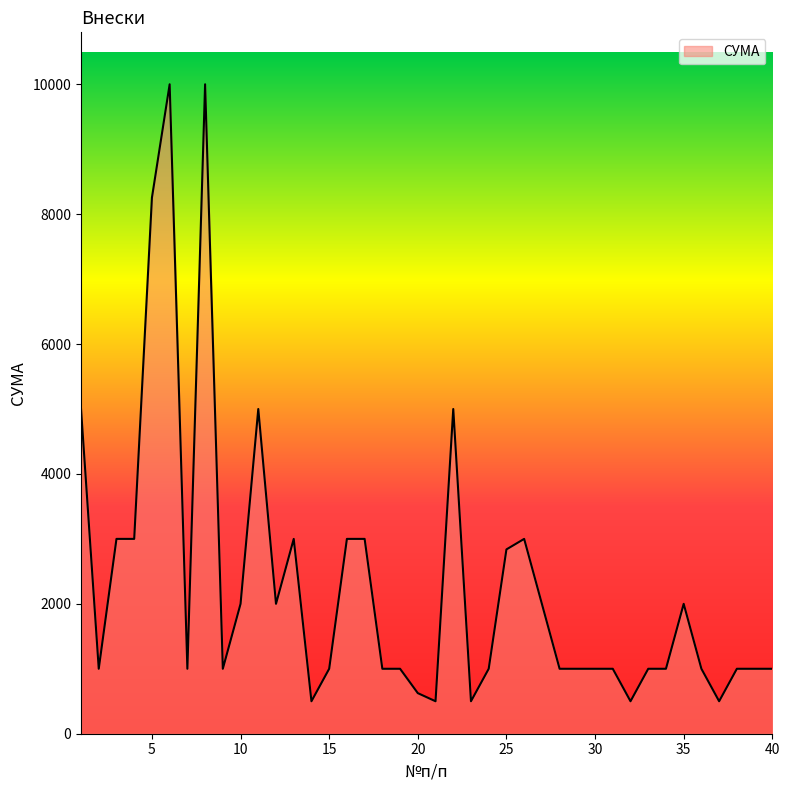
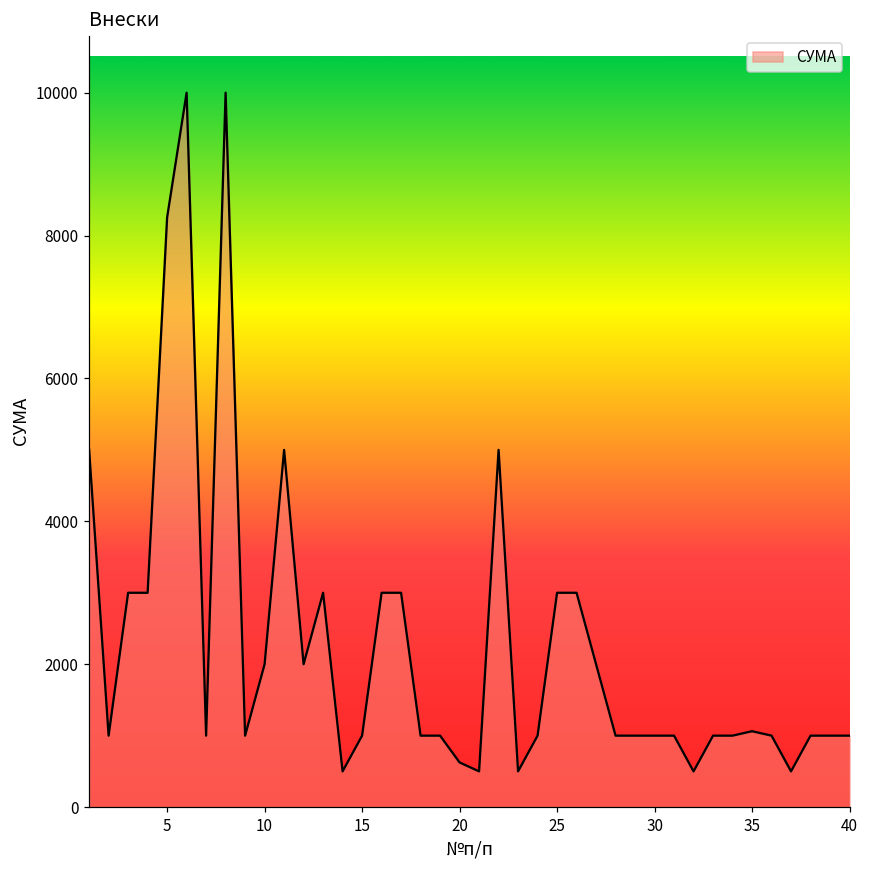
  {
    "5": 8300,
    "10": 2000,
    "15": 1000,
    "20": 600,
-   "25": 2800,
+   "25": 3000,
    "30": 1000,
-   "35": 2000,
+   "35": 1100,
    "40": 1000
  }
